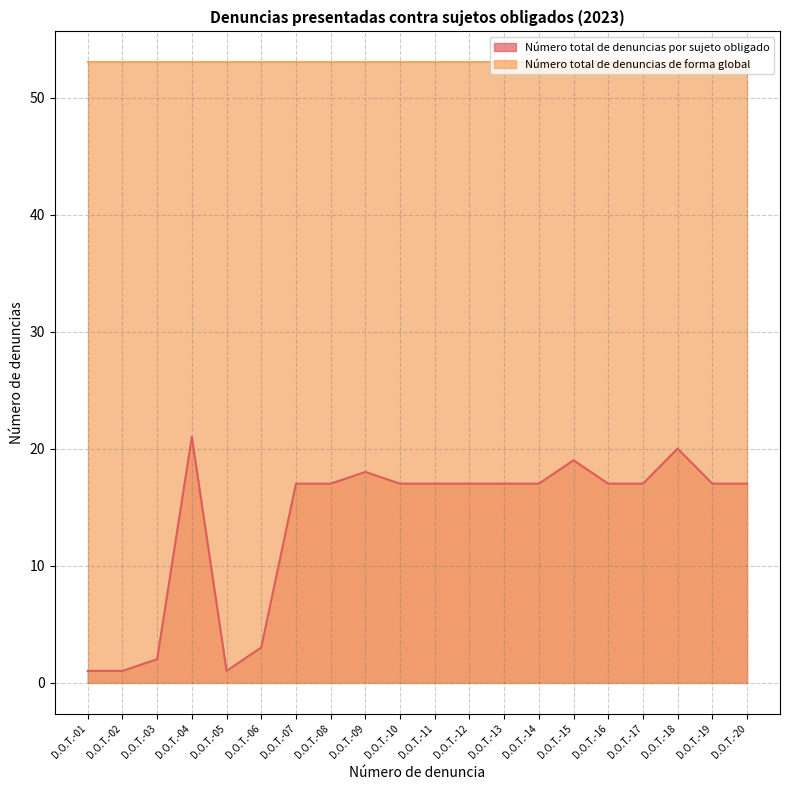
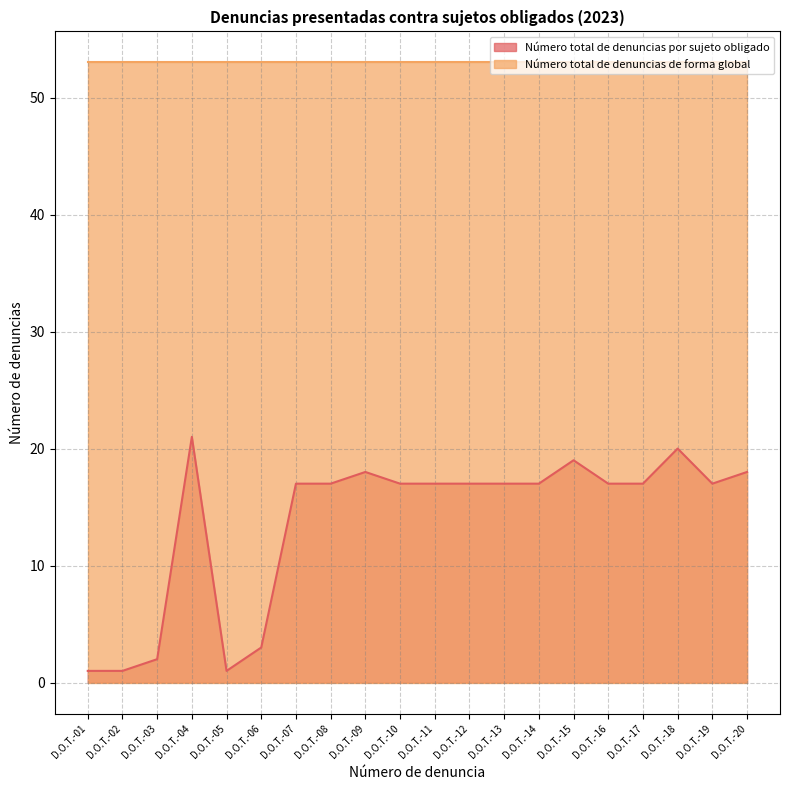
  {
    "Número total de denuncias por sujeto obligado": {
      "D.O.T.-01": 1,
      "D.O.T.-02": 1,
      "D.O.T.-03": 2,
      "D.O.T.-04": 21,
      "D.O.T.-05": 1,
      "D.O.T.-06": 3,
      "D.O.T.-07": 17,
      "D.O.T.-08": 17,
      "D.O.T.-09": 18,
      "D.O.T.-10": 17,
      "D.O.T.-11": 17,
      "D.O.T.-12": 17,
      "D.O.T.-13": 17,
      "D.O.T.-14": 17,
      "D.O.T.-15": 19,
      "D.O.T.-16": 17,
      "D.O.T.-17": 17,
      "D.O.T.-18": 20,
      "D.O.T.-19": 17,
-     "D.O.T.-20": 17
+     "D.O.T.-20": 18
    },
    "Número total de denuncias de forma global": {
      "D.O.T.-01": 53,
      "D.O.T.-02": 53,
      "D.O.T.-03": 53,
      "D.O.T.-04": 53,
      "D.O.T.-05": 53,
      "D.O.T.-06": 53,
      "D.O.T.-07": 53,
      "D.O.T.-08": 53,
      "D.O.T.-09": 53,
      "D.O.T.-10": 53,
      "D.O.T.-11": 53,
      "D.O.T.-12": 53
    }
  }
